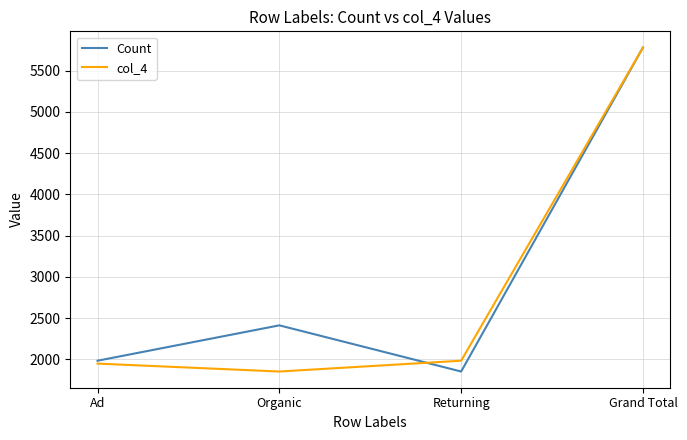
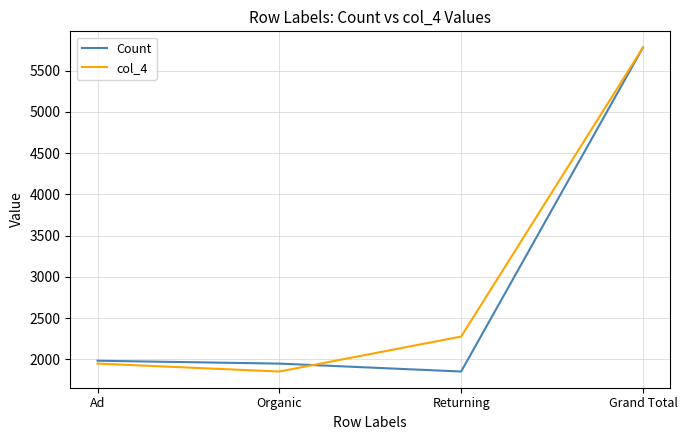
  {
    "Count": {
      "Ad": 2000,
-     "Organic": 2400,
+     "Organic": 1900,
      "Returning": 1900
    },
    "col_4": {
      "Ad": 1900,
      "Organic": 1900,
-     "Returning": 2000
+     "Returning": 2300
    }
  }
